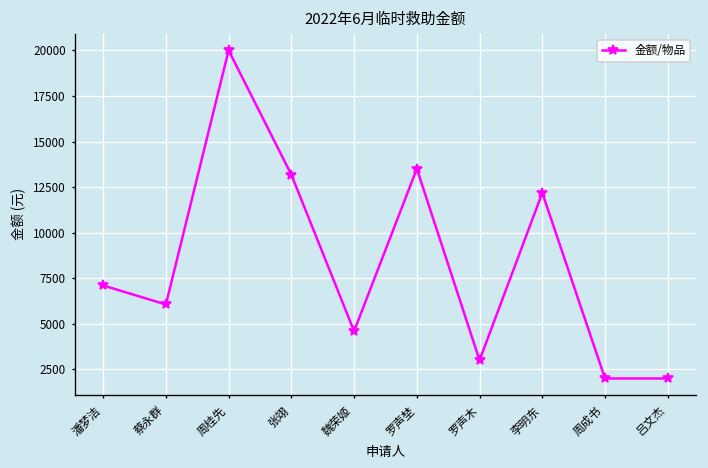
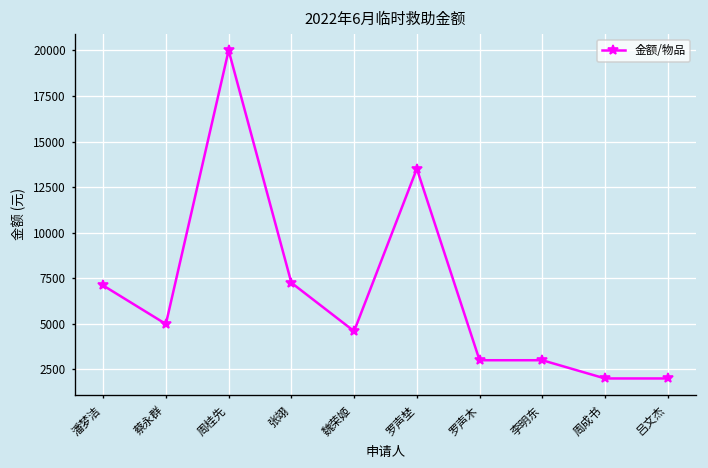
  {
    "潘梦洁": 7100,
-   "蔡永群": 6100,
+   "蔡永群": 5000,
    "周桂先": 20000,
-   "张翊": 13200,
+   "张翊": 7300,
    "魏荣姬": 4600,
    "罗声埜": 13500,
    "罗声木": 3000,
-   "李明东": 12200,
+   "李明东": 3000,
    "周成书": 2000,
    "吕文杰": 2000
  }
